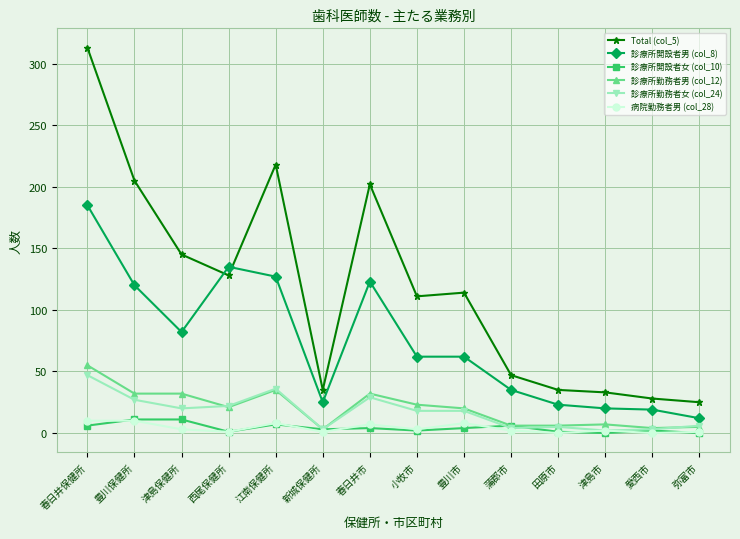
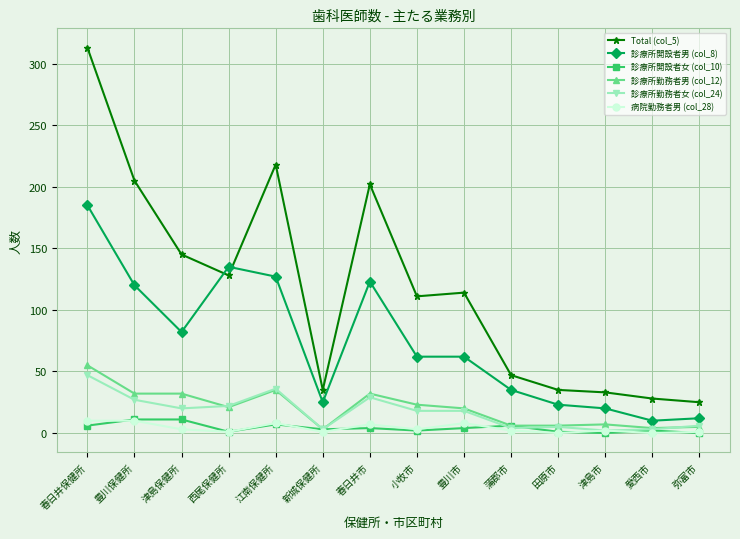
  {
    "Total (col_5)": {
      "春日井保健所": 313,
      "豊川保健所": 205,
      "津島保健所": 145,
      "西尾保健所": 128,
      "江南保健所": 218,
      "新城保健所": 35,
      "春日井市": 202,
      "小牧市": 111,
      "豊川市": 114,
      "蒲郡市": 47,
      "田原市": 35,
      "津島市": 33,
      "愛西市": 28,
      "弥富市": 25
    },
    "診療所開設者男 (col_8)": {
      "春日井保健所": 185,
      "豊川保健所": 120,
      "津島保健所": 82,
      "西尾保健所": 135,
      "江南保健所": 127,
      "新城保健所": 25,
      "春日井市": 123,
      "小牧市": 62,
      "豊川市": 62,
      "蒲郡市": 35,
      "田原市": 23,
      "津島市": 20,
-     "愛西市": 19,
+     "愛西市": 10,
      "弥富市": 12
    },
    "診療所開設者女 (col_10)": {
      "春日井保健所": 6,
      "津島保健所": 11,
      "春日井市": 4,
      "豊川市": 4
    },
    "診療所勤務者男 (col_12)": {
      "春日井保健所": 55,
      "豊川保健所": 32,
      "津島保健所": 32,
      "春日井市": 32,
      "小牧市": 23,
      "津島市": 7
    },
    "診療所勤務者女 (col_24)": {
      "春日井保健所": 47,
      "豊川保健所": 27,
      "津島保健所": 20,
      "春日井市": 29,
      "小牧市": 18
    },
    "病院勤務者男 (col_28)": {
      "春日井保健所": 10,
      "津島保健所": 3,
      "春日井市": 7,
      "豊川市": 8
    }
  }
